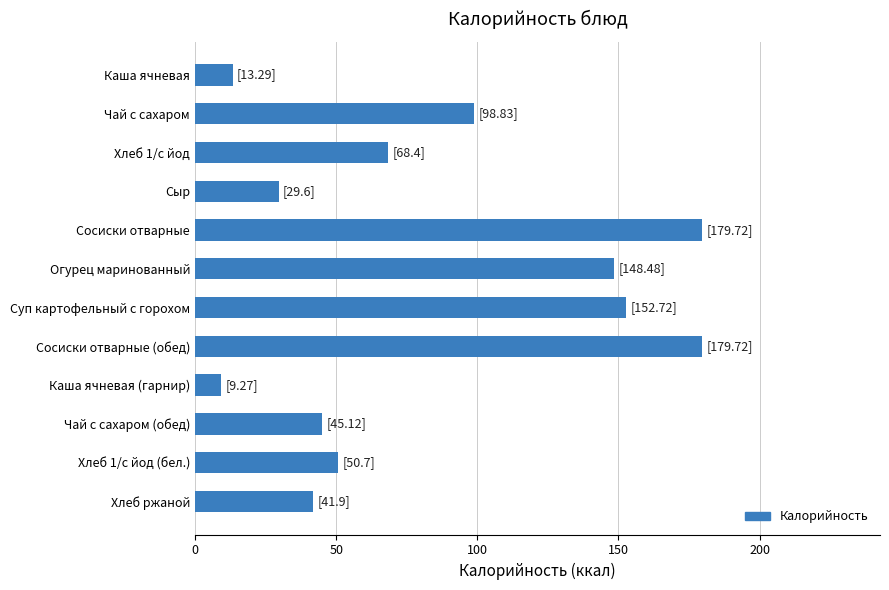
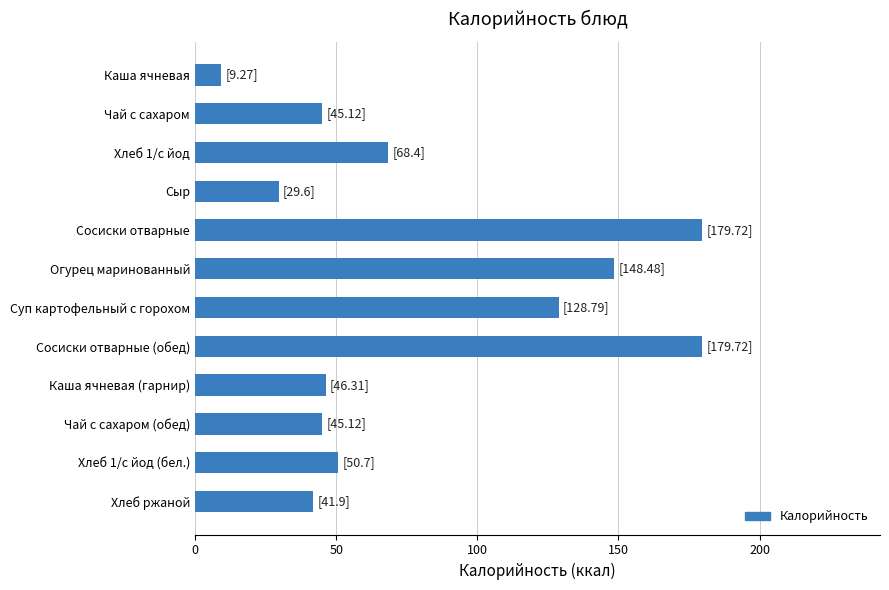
  {
-   "Каша ячневая": "13.29]",
-   "Чай с сахаром": "98.83]",
+   "Каша ячневая": "9.27]",
+   "Чай с сахаром": "45.12]",
    "Хлеб 1/с йод": "68.4]",
    "Сыр": "29.6]",
    "Сосиски отварные": "179.72]",
    "Огурец маринованный": "148.48]",
-   "Суп картофельный с горохом": "152.72]",
+   "Суп картофельный с горохом": "128.79]",
    "Сосиски отварные (обед)": "179.72]",
-   "Каша ячневая (гарнир)": "9.27]",
+   "Каша ячневая (гарнир)": "46.31]",
    "Чай с сахаром (обед)": "45.12]",
    "Хлеб 1/с йод (бел.)": "50.7]",
    "Хлеб ржаной": "41.9]"
  }
